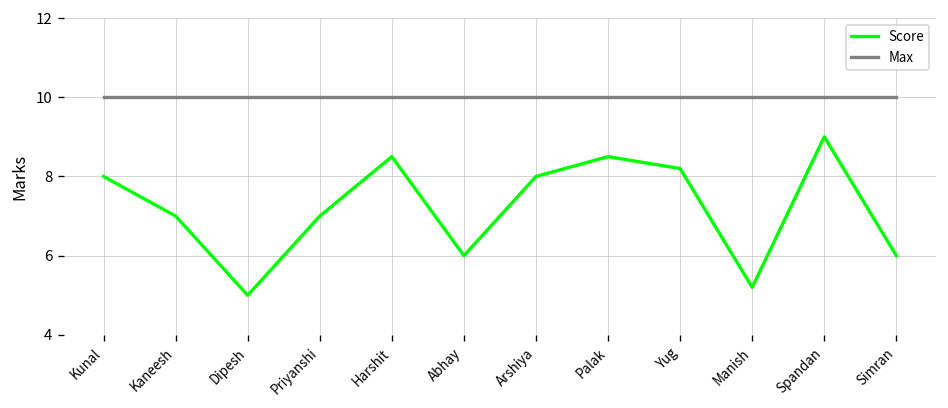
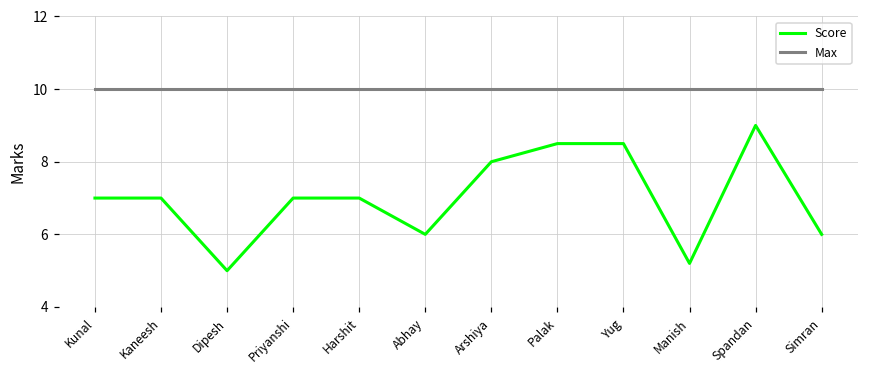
  {
    "Score": {
-     "Kunal": 8,
+     "Kunal": 7,
      "Kaneesh": 7.0,
      "Dipesh": 5.0,
      "Priyanshi": 7.0,
-     "Harshit": 8.5,
+     "Harshit": 7.0,
      "Abhay": 6.0,
      "Arshiya": 8.0,
      "Palak": 8.5,
-     "Yug": 8.2,
+     "Yug": 8.5,
      "Manish": 5.2,
      "Spandan": 9.0,
      "Simran": 6.0
    },
    "Max": {
      "Kunal": 10.0,
      "Kaneesh": 10.0,
      "Dipesh": 10.0,
      "Priyanshi": 10.0,
      "Harshit": 10.0,
      "Abhay": 10.0,
      "Arshiya": 10.0,
      "Palak": 10.0,
      "Yug": 10.0,
      "Manish": 10.0,
      "Spandan": 10.0,
      "Simran": 10.0
    }
  }
